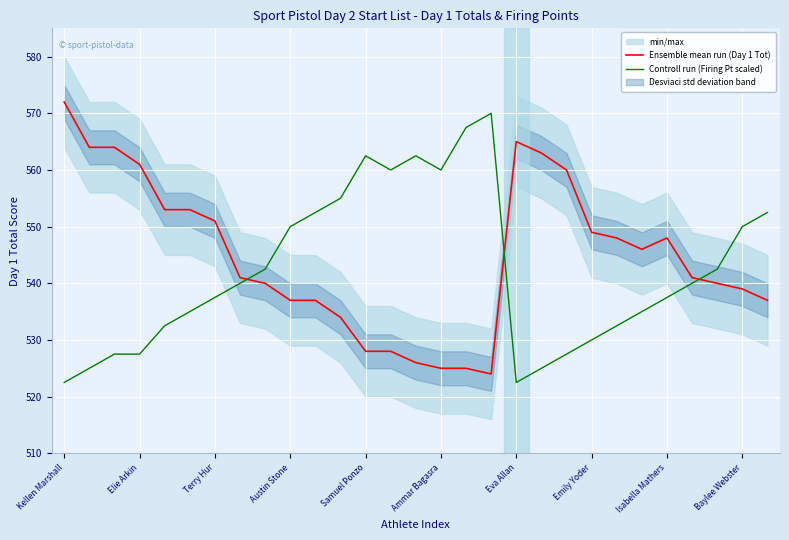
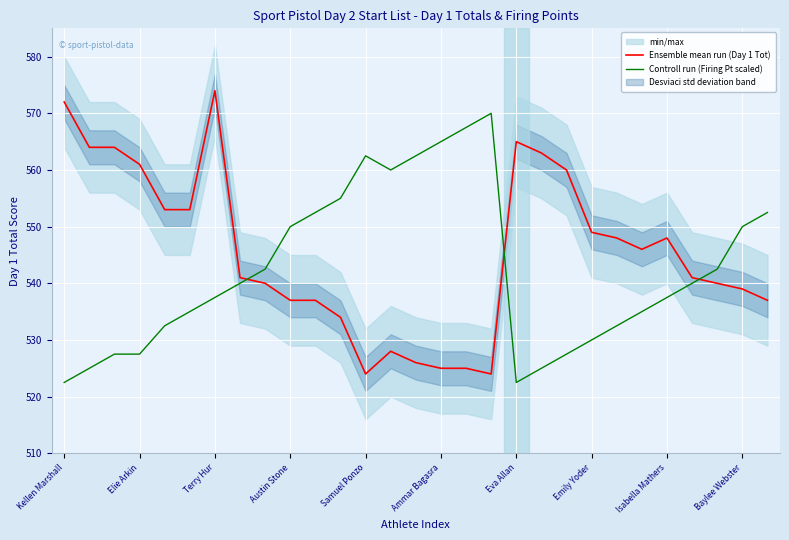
  {
    "Ensemble mean run (Day 1 Tot)": {
      "Kellen Marshall": 572,
      "Elie Arkin": 561,
-     "Terry Hur": 551,
+     "Terry Hur": 574,
      "Austin Stone": 537,
-     "Samuel Ponzo": 528,
+     "Samuel Ponzo": 524,
      "Ammar Bagasra": 525,
      "Emily Yoder": 549,
      "Isabella Mathers": 548,
      "Baylee Webster": 539
    },
    "Controll run (Firing Pt scaled)": {
      "Kellen Marshall": 523,
      "Elie Arkin": 528,
      "Terry Hur": 538,
      "Austin Stone": 550,
      "Samuel Ponzo": 563,
-     "Ammar Bagasra": 560,
+     "Ammar Bagasra": 565,
      "Emily Yoder": 530,
      "Isabella Mathers": 538,
      "Baylee Webster": 550
    }
  }
